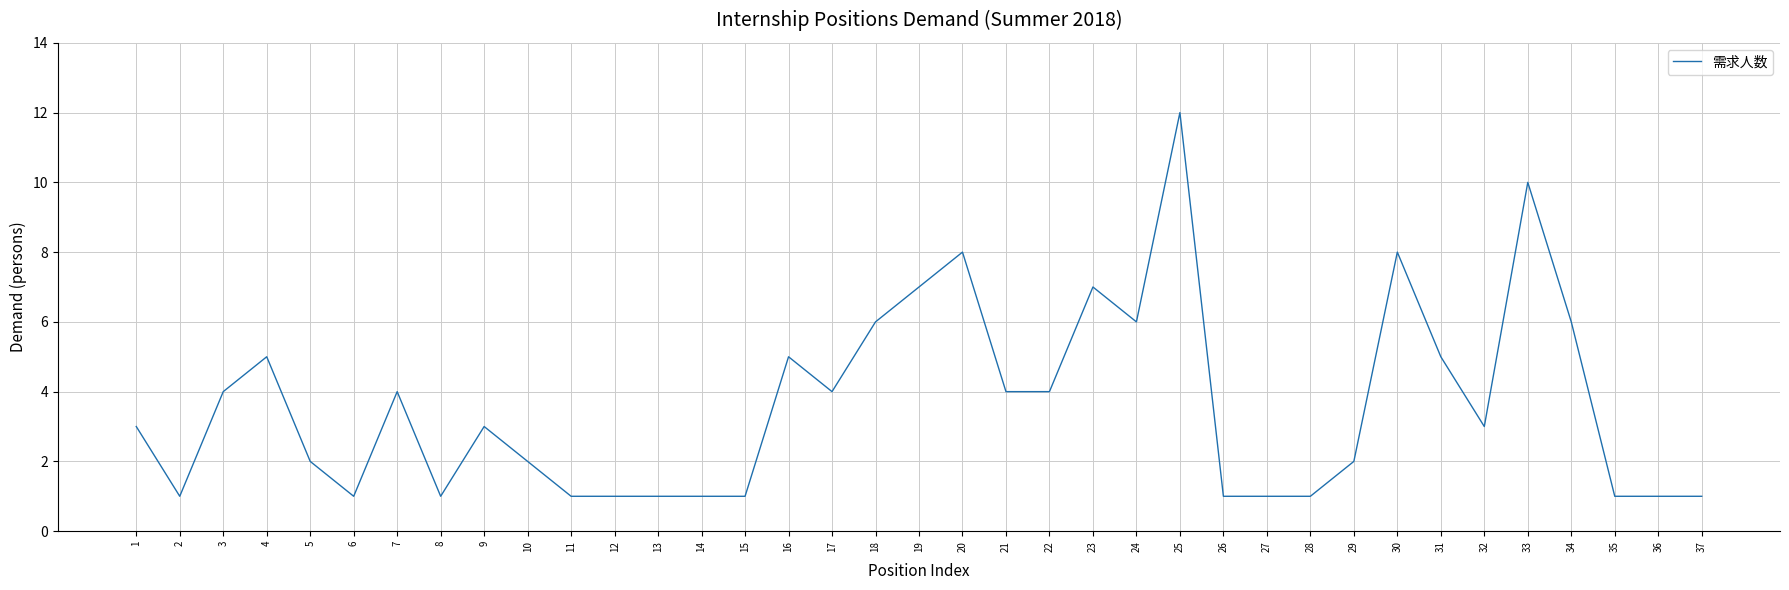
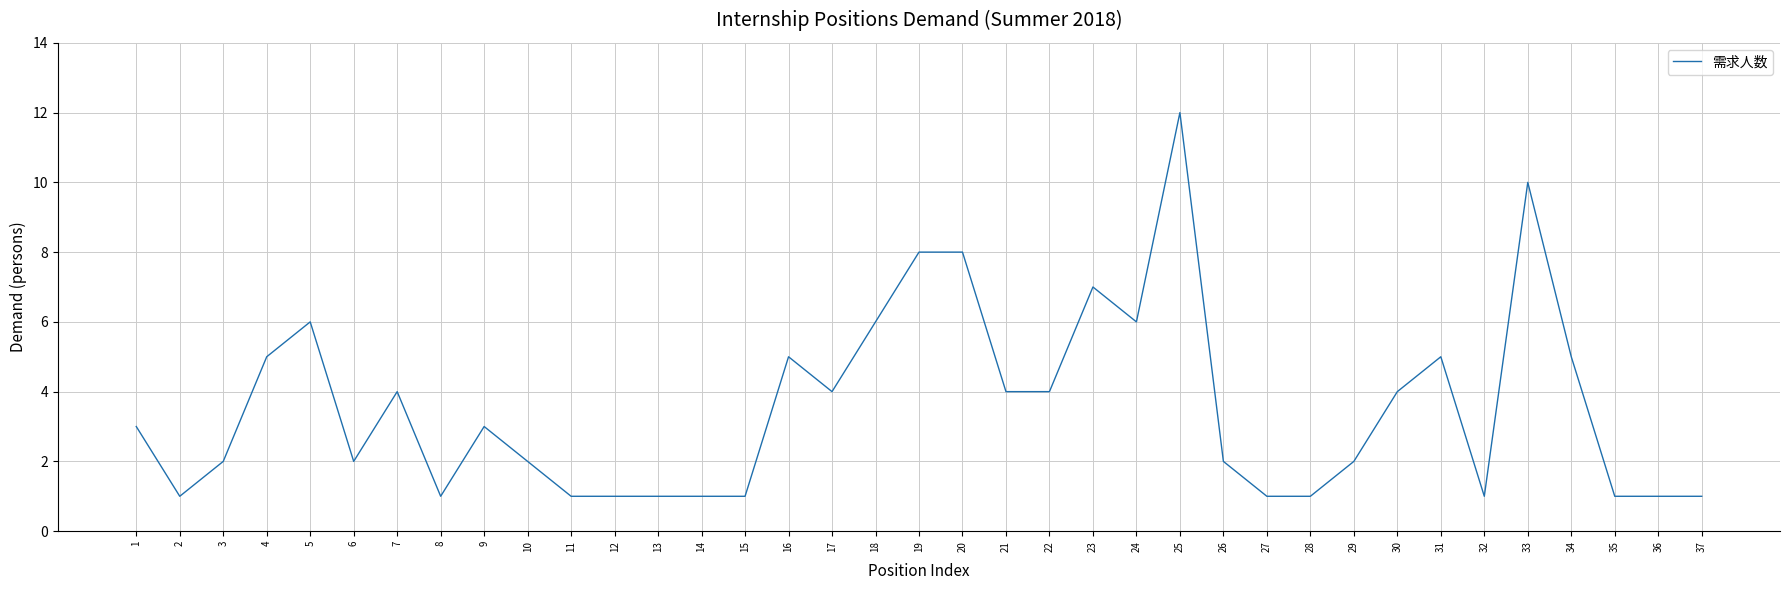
  {
    "1": 3,
    "2": 1,
-   "3": 4,
+   "3": 2,
    "4": 5,
-   "5": 2,
-   "6": 1,
+   "5": 6,
+   "6": 2,
    "7": 4,
    "8": 1,
    "9": 3,
    "10": 2,
    "11": 1,
    "12": 1,
    "13": 1,
    "14": 1,
    "15": 1,
    "16": 5,
    "17": 4,
    "18": 6,
-   "19": 7,
+   "19": 8,
    "20": 8,
    "21": 4,
    "22": 4,
    "23": 7,
    "24": 6,
    "25": 12,
-   "26": 1,
+   "26": 2,
    "27": 1,
    "28": 1,
    "29": 2,
-   "30": 8,
+   "30": 4,
    "31": 5,
-   "32": 3,
+   "32": 1,
    "33": 10,
-   "34": 6,
+   "34": 5,
    "35": 1,
    "36": 1,
    "37": 1
  }
